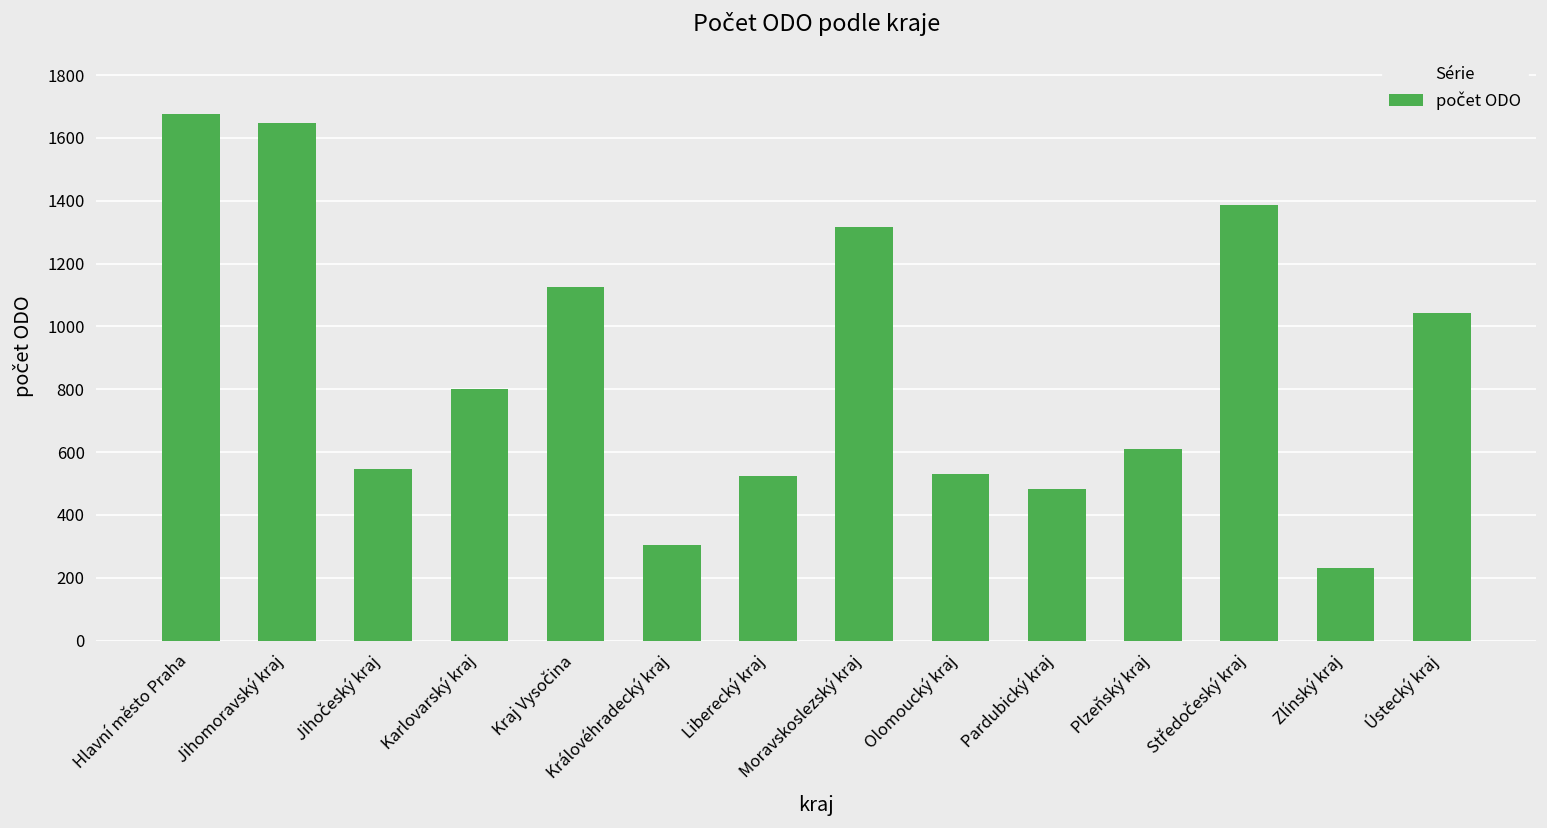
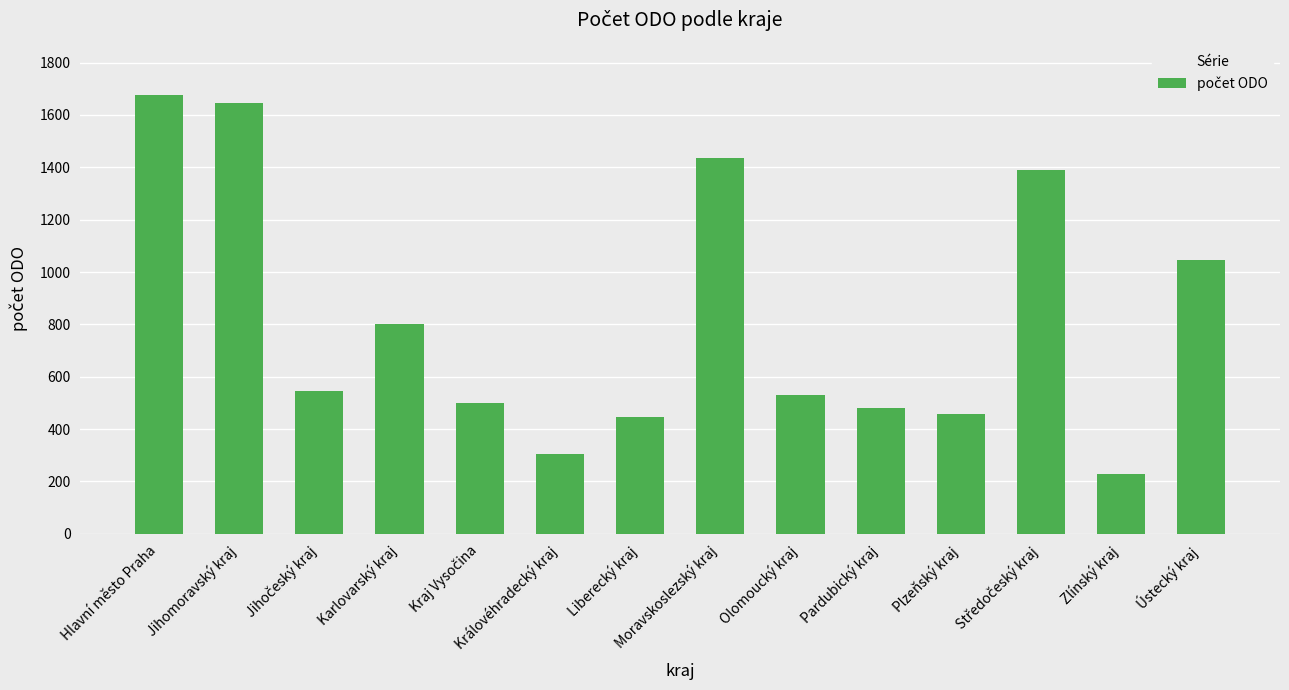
  {
    "Hlavní město Praha": 1680,
    "Jihomoravský kraj": 1650,
    "Jihočeský kraj": 550,
    "Karlovarský kraj": 800,
-   "Kraj Vysočina": 1130,
+   "Kraj Vysočina": 500,
    "Královéhradecký kraj": 300,
-   "Liberecký kraj": 520,
-   "Moravskoslezský kraj": 1320,
+   "Liberecký kraj": 450,
+   "Moravskoslezský kraj": 1440,
    "Olomoucký kraj": 530,
    "Pardubický kraj": 480,
-   "Plzeňský kraj": 610,
+   "Plzeňský kraj": 460,
    "Středočeský kraj": 1390,
    "Zlínský kraj": 230,
    "Ústecký kraj": 1040
  }
